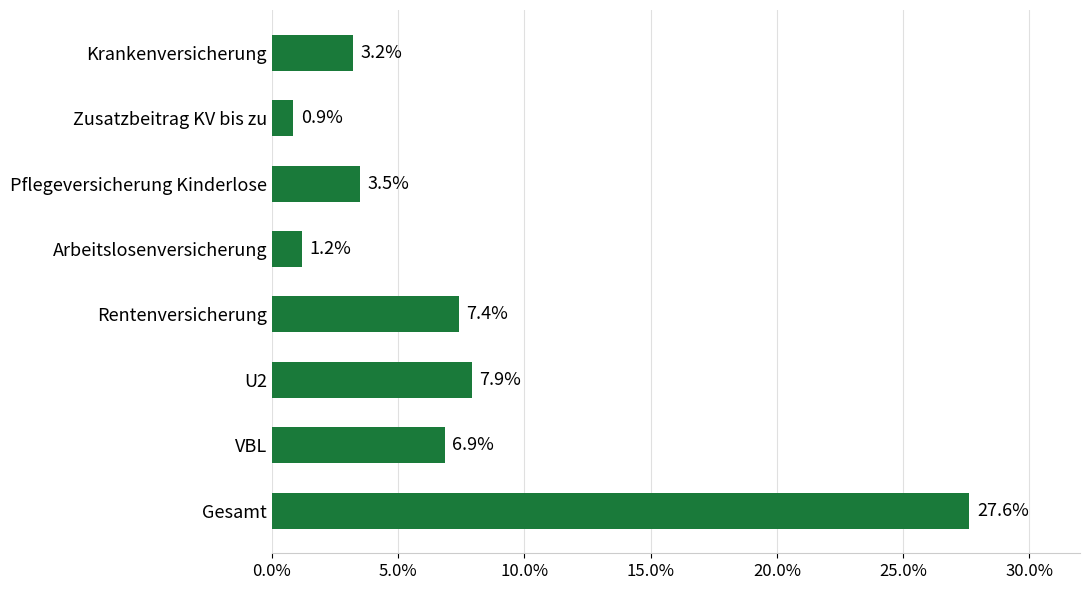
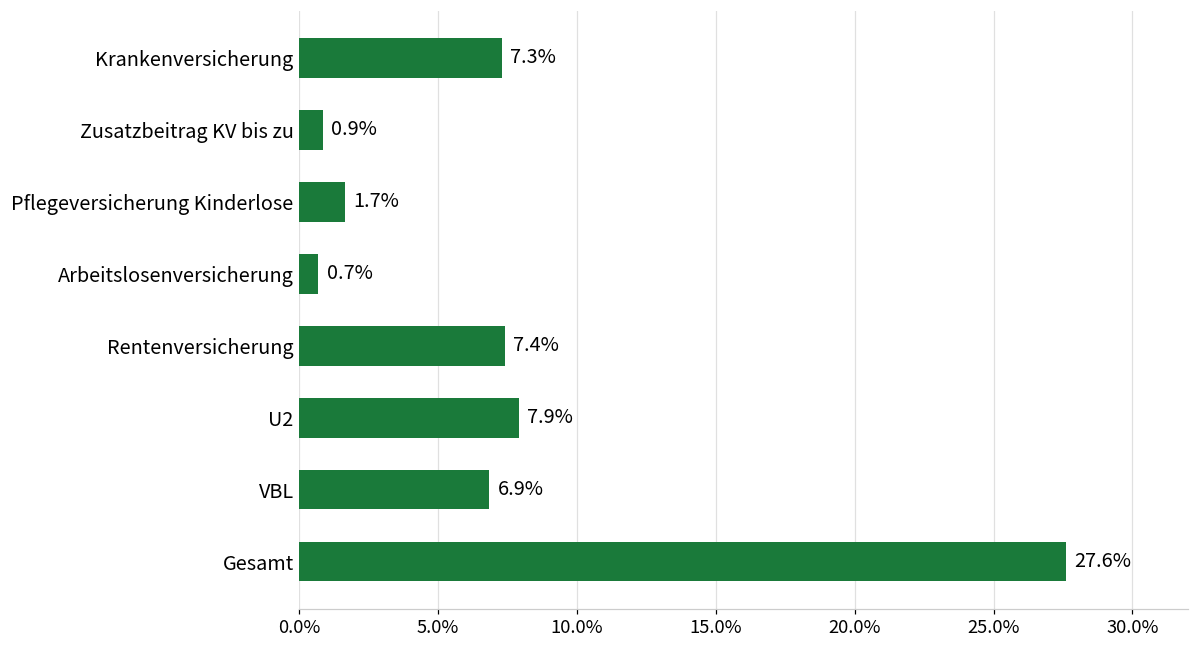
  {
-   "Krankenversicherung": "3.2%",
+   "Krankenversicherung": "7.3%",
    "Zusatzbeitrag KV bis zu": "0.9%",
-   "Pflegeversicherung Kinderlose": "3.5%",
-   "Arbeitslosenversicherung": "1.2%",
+   "Pflegeversicherung Kinderlose": "1.7%",
+   "Arbeitslosenversicherung": "0.7%",
    "Rentenversicherung": "7.4%",
    "U2": "7.9%",
    "VBL": "6.9%",
    "Gesamt": "27.6%"
  }
